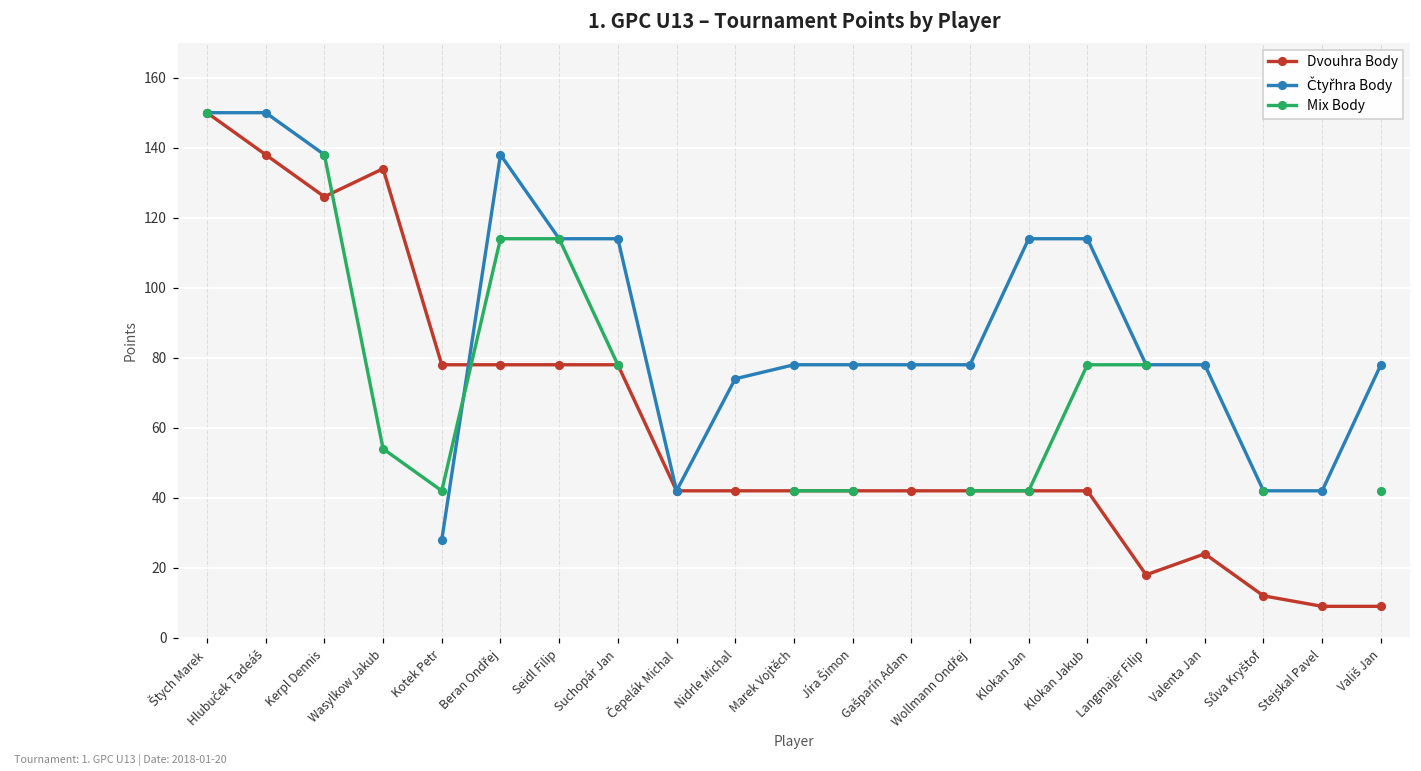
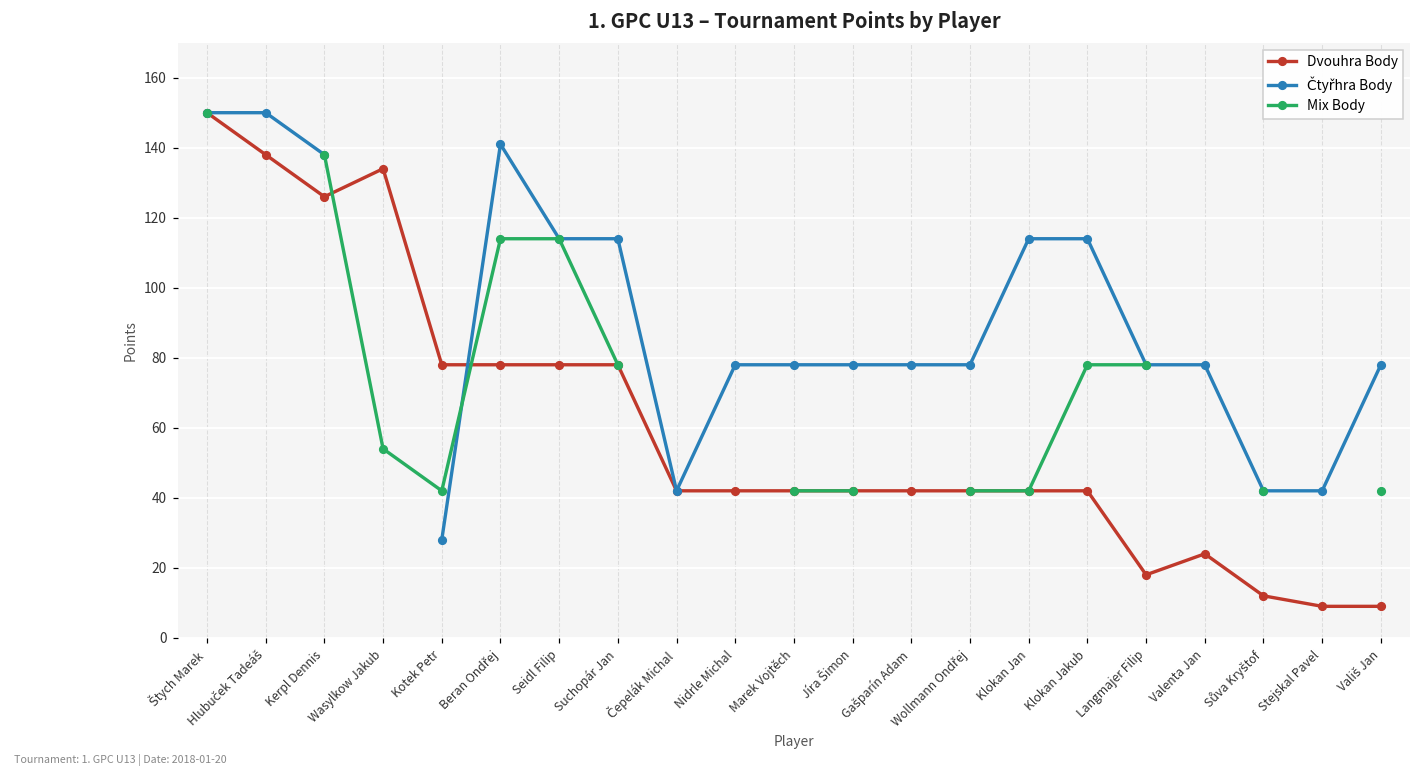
  {
    "Dvouhra Body": {
      "Hlubuček Tadeáš": 138,
      "Kerpl Dennis": 126,
      "Wasylkow Jakub": 134,
      "Kotek Petr": 78,
      "Beran Ondřej": 78,
      "Seidl Filip": 78,
      "Nidrle Michal": 42,
      "Gašparín Adam": 42,
      "Klokan Jakub": 42,
      "Langmajer Filip": 18,
      "Valenta Jan": 24,
      "Sůva Kryštof": 12,
      "Stejskal Pavel": 9,
      "Vališ Jan": 9
    },
    "Čtyřhra Body": {
      "Hlubuček Tadeáš": 150,
      "Kotek Petr": 28,
-     "Beran Ondřej": 138,
+     "Beran Ondřej": 141,
      "Suchopár Jan": 114,
-     "Nidrle Michal": 74,
+     "Nidrle Michal": 78,
      "Marek Vojtěch": 78,
      "Jíra Šimon": 78,
      "Gašparín Adam": 78,
      "Wollmann Ondřej": 78,
      "Klokan Jan": 114,
      "Klokan Jakub": 114,
      "Valenta Jan": 78,
      "Stejskal Pavel": 42,
      "Vališ Jan": 78
    },
    "Mix Body": {
      "Wasylkow Jakub": 54,
      "Kotek Petr": 42,
      "Beran Ondřej": 114,
      "Klokan Jakub": 78,
      "Vališ Jan": 42
    }
  }
